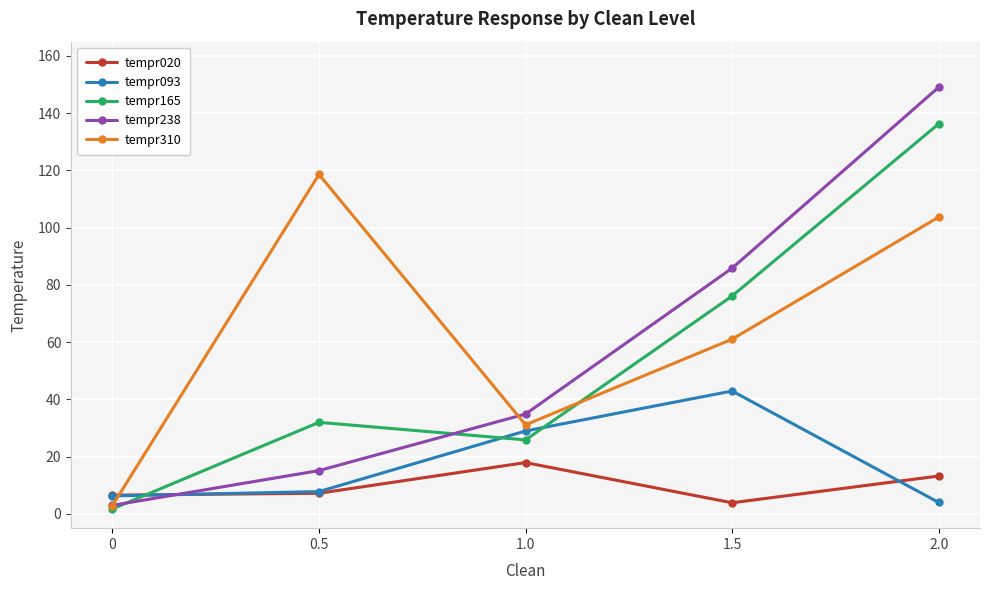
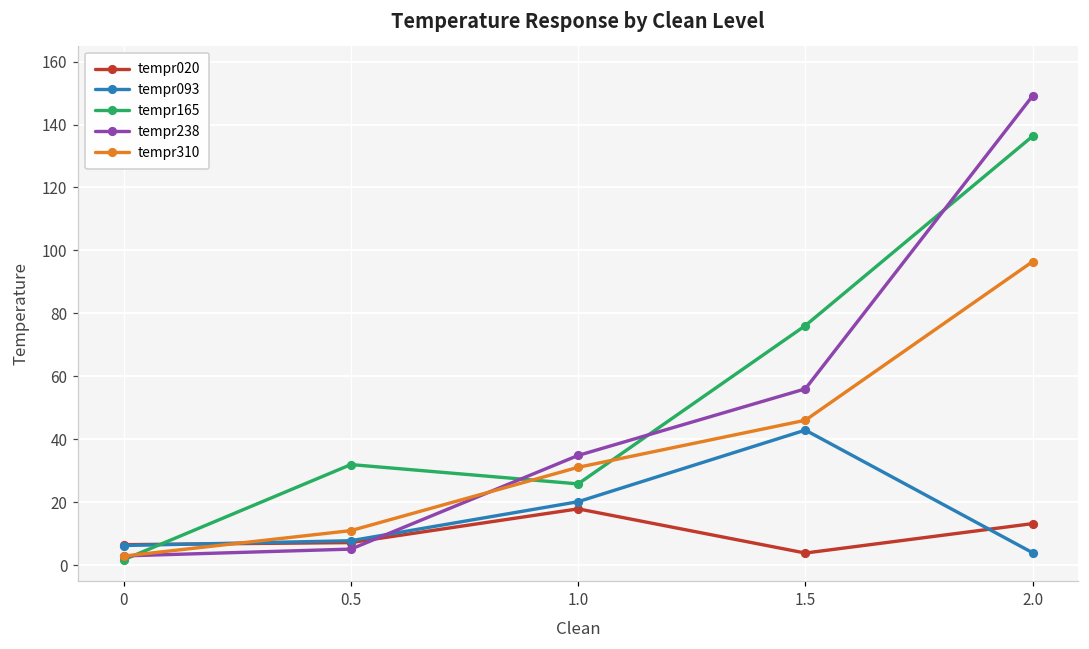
  {
    "tempr020": {
      "1.0": 18,
      "1.5": 4,
      "2.0": 13
    },
    "tempr093": {
-     "1.0": 29,
+     "1.0": 20,
      "1.5": 43,
      "2.0": 4
    },
    "tempr165": {
      "0": 2,
      "0.5": 32,
      "1.0": 26,
      "1.5": 76,
      "2.0": 136
    },
    "tempr238": {
-     "0.5": 15,
+     "0.5": 5,
      "1.0": 35,
-     "1.5": 86,
+     "1.5": 56,
      "2.0": 149
    },
    "tempr310": {
-     "0.5": 119,
+     "0.5": 11,
      "1.0": 31,
-     "1.5": 61,
-     "2.0": 104
+     "1.5": 46,
+     "2.0": 96
    }
  }
